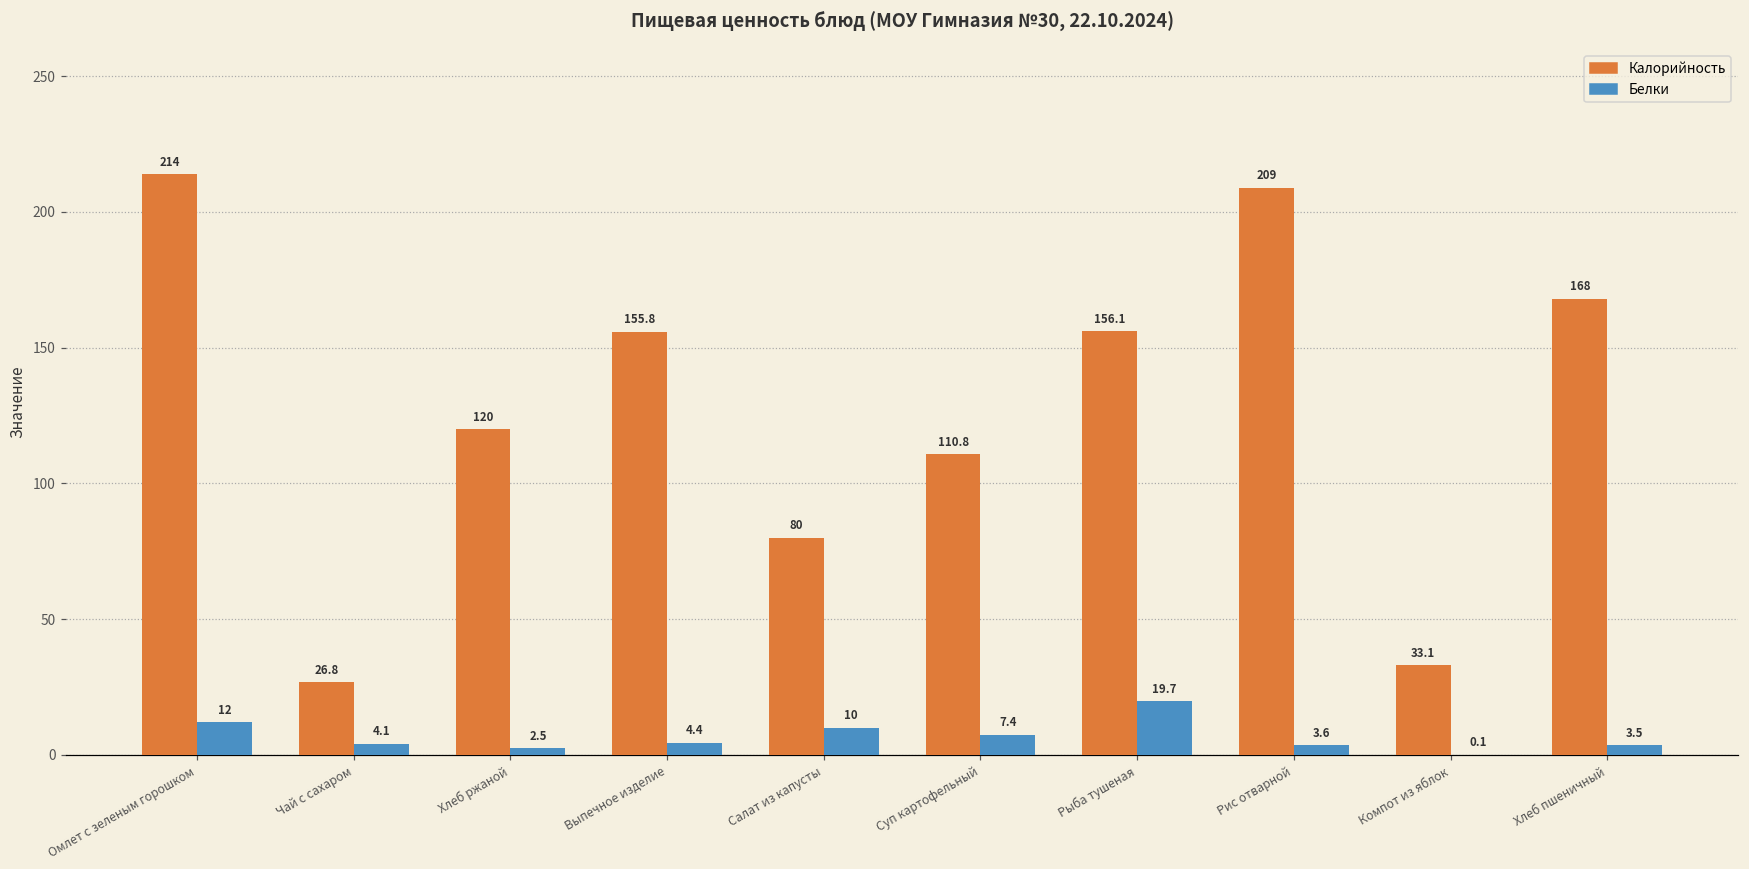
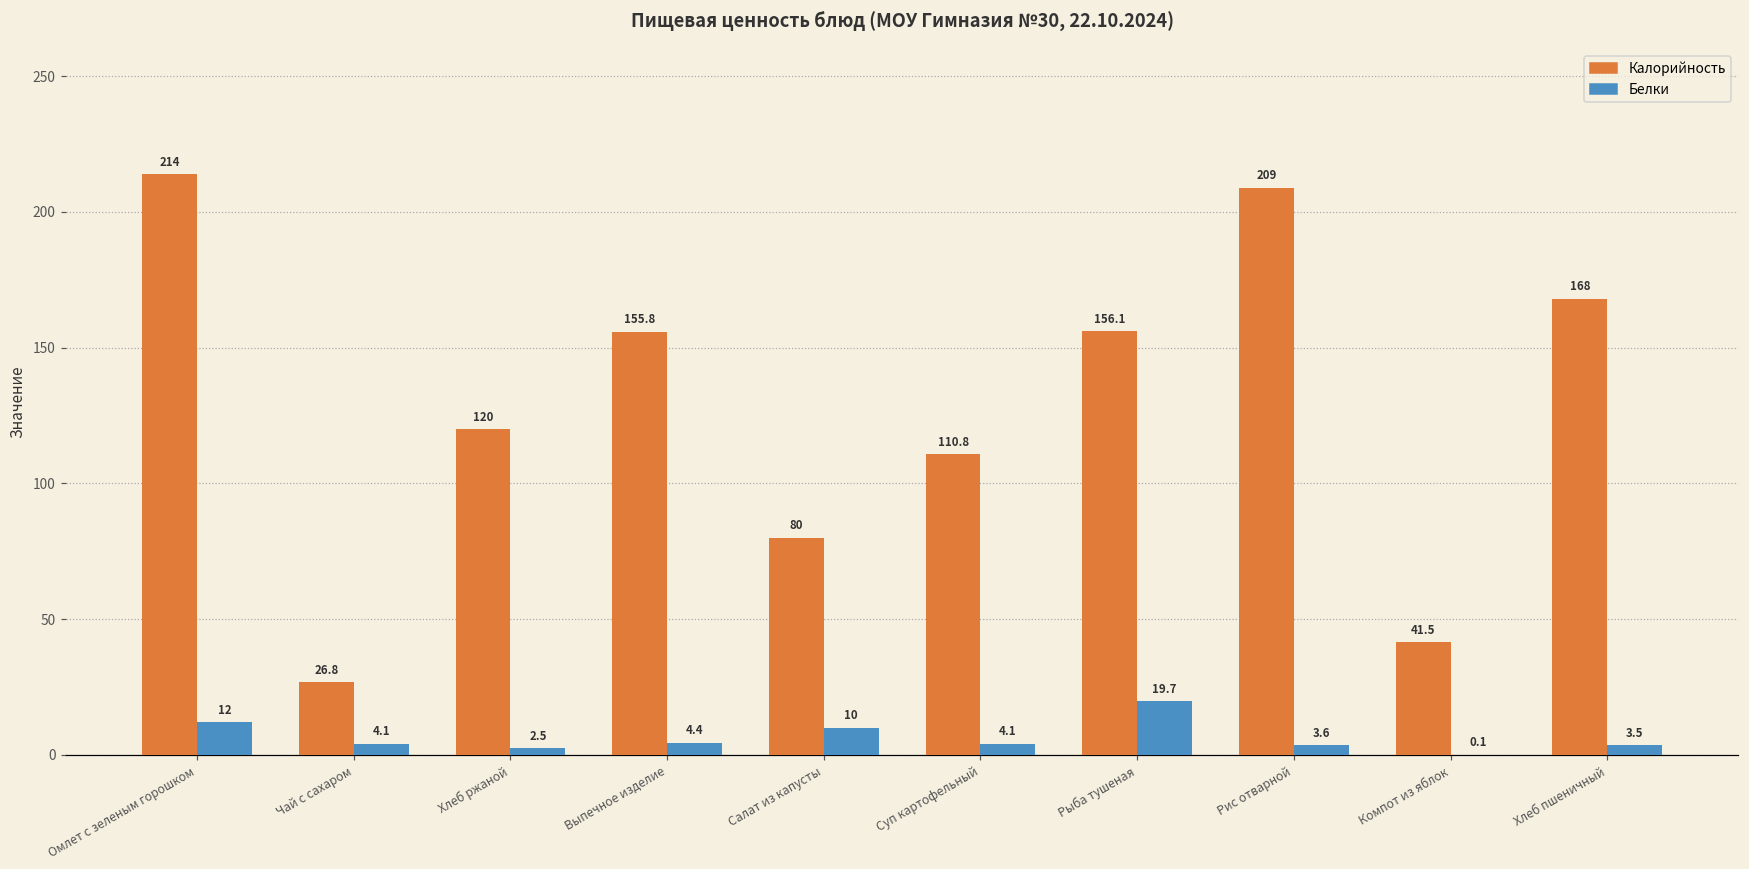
  {
    "Калорийность": {
      "Омлет с зеленым горошком": 214,
      "Чай с сахаром": 26.8,
      "Хлеб ржаной": 120,
      "Выпечное изделие": 155.8,
      "Салат из капусты": 80,
      "Суп картофельный": 110.8,
      "Рыба тушеная": 156.1,
      "Рис отварной": 209,
-     "Компот из яблок": 33.1,
+     "Компот из яблок": 41.5,
      "Хлеб пшеничный": 168
    },
    "Белки": {
      "Омлет с зеленым горошком": 12,
      "Чай с сахаром": 4.1,
      "Хлеб ржаной": 2.5,
      "Выпечное изделие": 4.4,
      "Салат из капусты": 10,
-     "Суп картофельный": 7.4,
+     "Суп картофельный": 4.1,
      "Рыба тушеная": 19.7,
      "Рис отварной": 3.6,
      "Компот из яблок": 0.1,
      "Хлеб пшеничный": 3.5
    }
  }
